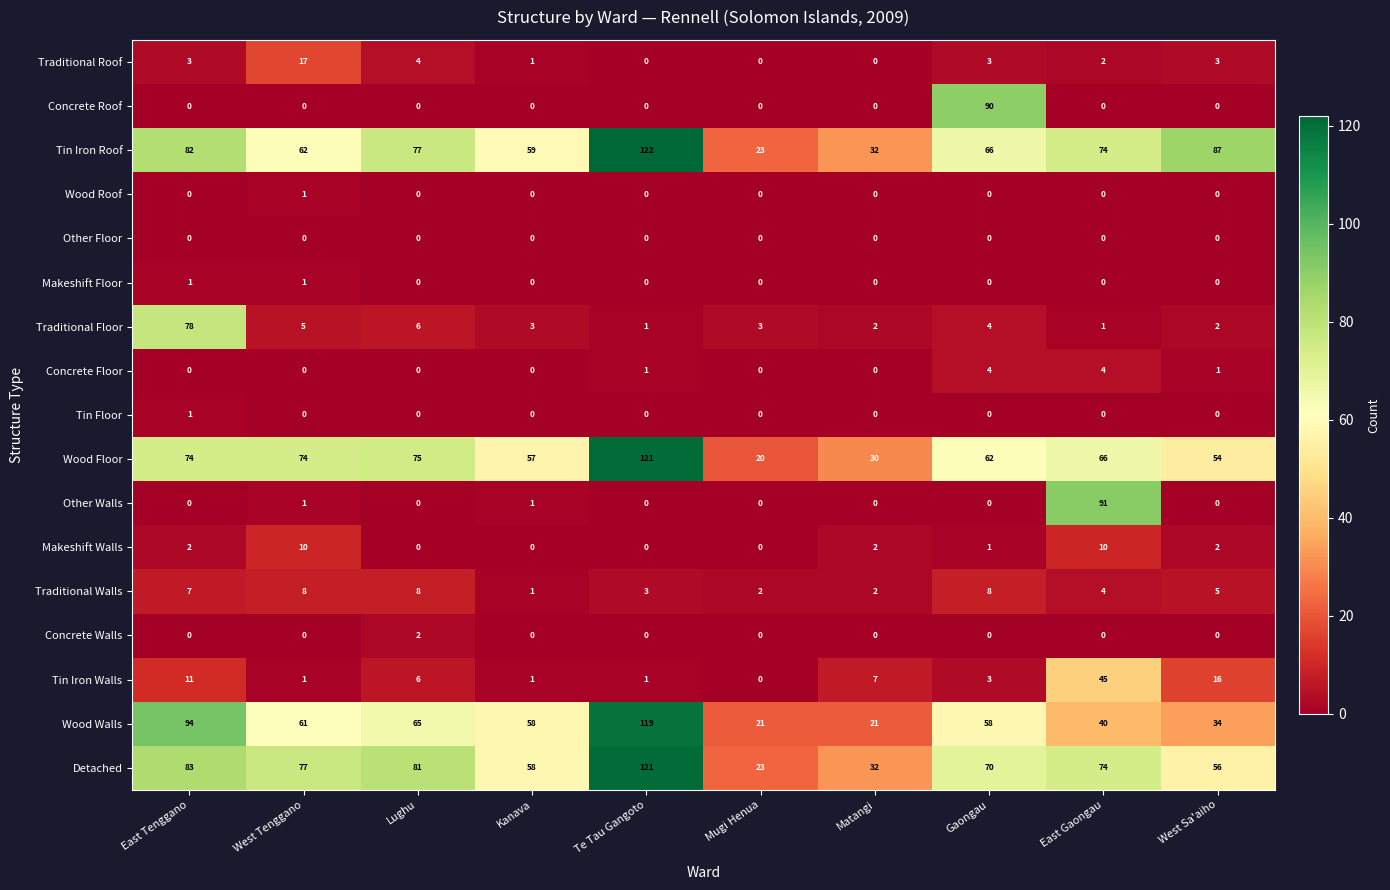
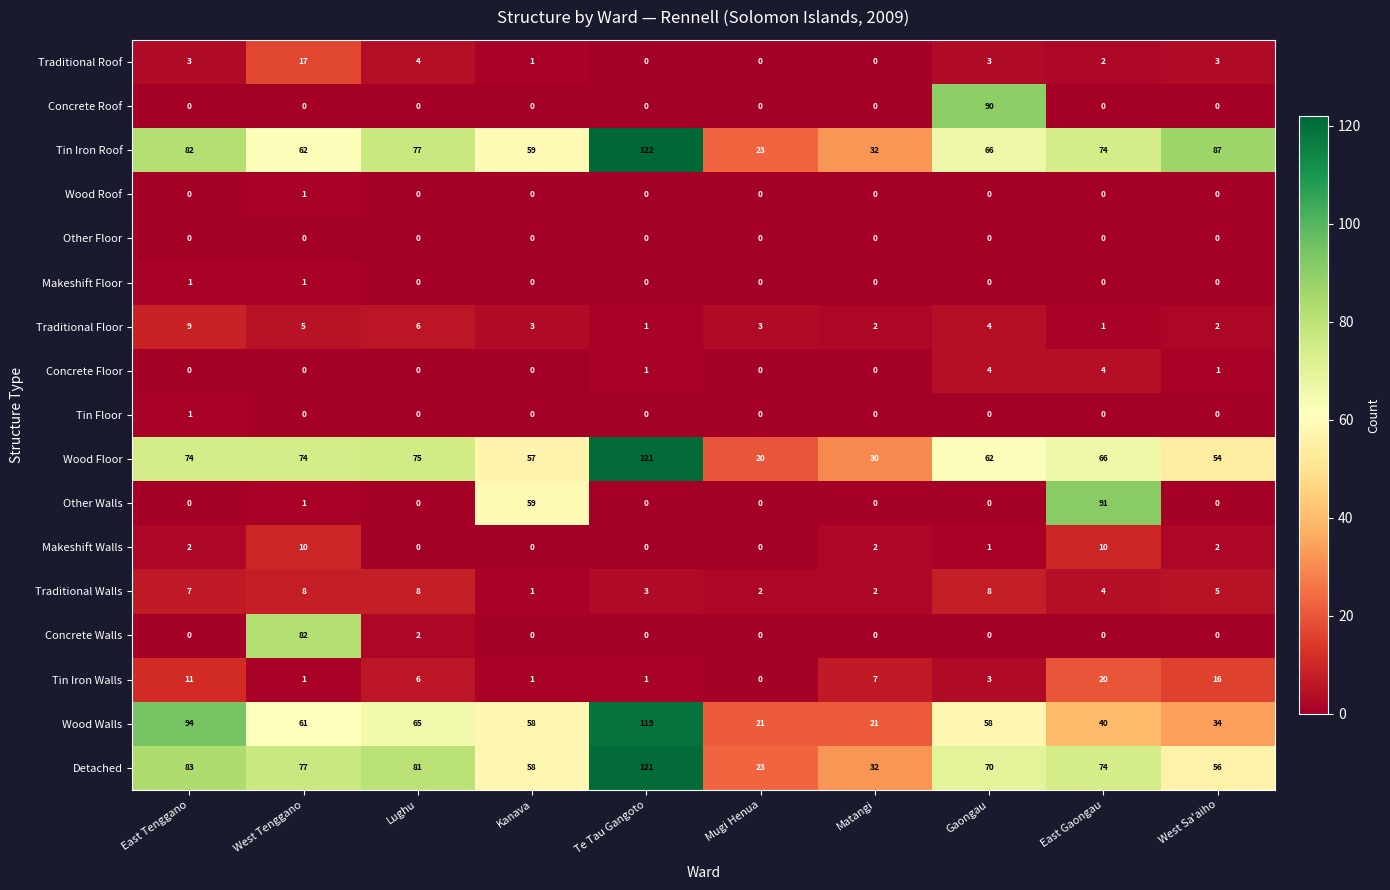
  {
    "Traditional Roof": {
      "East Tenggano": 3,
      "West Tenggano": 17,
      "Lughu": 4,
      "Kanava": 1,
      "Te Tau Gangoto": 0,
      "Mugi Henua": 0,
      "Matangi": 0,
      "Gaongau": 3,
      "East Gaongau": 2,
      "West Sa'aiho": 3
    },
    "Concrete Roof": {
      "East Tenggano": 0,
      "West Tenggano": 0,
      "Lughu": 0,
      "Kanava": 0,
      "Te Tau Gangoto": 0,
      "Mugi Henua": 0,
      "Matangi": 0,
      "Gaongau": 90,
      "East Gaongau": 0,
      "West Sa'aiho": 0
    },
    "Tin Iron Roof": {
      "East Tenggano": 82,
      "West Tenggano": 62,
      "Lughu": 77,
      "Kanava": 59,
      "Te Tau Gangoto": 122,
      "Mugi Henua": 23,
      "Matangi": 32,
      "Gaongau": 66,
      "East Gaongau": 74,
      "West Sa'aiho": 87
    },
    "Wood Roof": {
      "East Tenggano": 0,
      "West Tenggano": 1,
      "Lughu": 0,
      "Kanava": 0,
      "Te Tau Gangoto": 0,
      "Mugi Henua": 0,
      "Matangi": 0,
      "Gaongau": 0,
      "East Gaongau": 0,
      "West Sa'aiho": 0
    },
    "Other Floor": {
      "East Tenggano": 0,
      "West Tenggano": 0,
      "Lughu": 0,
      "Kanava": 0,
      "Te Tau Gangoto": 0,
      "Mugi Henua": 0,
      "Matangi": 0,
      "Gaongau": 0,
      "East Gaongau": 0,
      "West Sa'aiho": 0
    },
    "Makeshift Floor": {
      "East Tenggano": 1,
      "West Tenggano": 1,
      "Lughu": 0,
      "Kanava": 0,
      "Te Tau Gangoto": 0,
      "Mugi Henua": 0,
      "Matangi": 0,
      "Gaongau": 0,
      "East Gaongau": 0,
      "West Sa'aiho": 0
    },
    "Traditional Floor": {
-     "East Tenggano": 78,
+     "East Tenggano": 9,
      "West Tenggano": 5,
      "Lughu": 6,
      "Kanava": 3,
      "Te Tau Gangoto": 1,
      "Mugi Henua": 3,
      "Matangi": 2,
      "Gaongau": 4,
      "East Gaongau": 1,
      "West Sa'aiho": 2
    },
    "Concrete Floor": {
      "East Tenggano": 0,
      "West Tenggano": 0,
      "Lughu": 0,
      "Kanava": 0,
      "Te Tau Gangoto": 1,
      "Mugi Henua": 0,
      "Matangi": 0,
      "Gaongau": 4,
      "East Gaongau": 4,
      "West Sa'aiho": 1
    },
    "Tin Floor": {
      "East Tenggano": 1,
      "West Tenggano": 0,
      "Lughu": 0,
      "Kanava": 0,
      "Te Tau Gangoto": 0,
      "Mugi Henua": 0,
      "Matangi": 0,
      "Gaongau": 0,
      "East Gaongau": 0,
      "West Sa'aiho": 0
    },
    "Wood Floor": {
      "East Tenggano": 74,
      "West Tenggano": 74,
      "Lughu": 75,
      "Kanava": 57,
      "Te Tau Gangoto": 121,
      "Mugi Henua": 20,
      "Matangi": 30,
      "Gaongau": 62,
      "East Gaongau": 66,
      "West Sa'aiho": 54
    },
    "Other Walls": {
      "East Tenggano": 0,
      "West Tenggano": 1,
      "Lughu": 0,
-     "Kanava": 1,
+     "Kanava": 59,
      "Te Tau Gangoto": 0,
      "Mugi Henua": 0,
      "Matangi": 0,
      "Gaongau": 0,
      "East Gaongau": 91,
      "West Sa'aiho": 0
    },
    "Makeshift Walls": {
      "East Tenggano": 2,
      "West Tenggano": 10,
      "Lughu": 0,
      "Kanava": 0,
      "Te Tau Gangoto": 0,
      "Mugi Henua": 0,
      "Matangi": 2,
      "Gaongau": 1,
      "East Gaongau": 10,
      "West Sa'aiho": 2
    },
    "Traditional Walls": {
      "East Tenggano": 7,
      "West Tenggano": 8,
      "Lughu": 8,
      "Kanava": 1,
      "Te Tau Gangoto": 3,
      "Mugi Henua": 2,
      "Matangi": 2,
      "Gaongau": 8,
      "East Gaongau": 4,
      "West Sa'aiho": 5
    },
    "Concrete Walls": {
      "East Tenggano": 0,
-     "West Tenggano": 0,
+     "West Tenggano": 82,
      "Lughu": 2,
      "Kanava": 0,
      "Te Tau Gangoto": 0,
      "Mugi Henua": 0,
      "Matangi": 0,
      "Gaongau": 0,
      "East Gaongau": 0,
      "West Sa'aiho": 0
    },
    "Tin Iron Walls": {
      "East Tenggano": 11,
      "West Tenggano": 1,
      "Lughu": 6,
      "Kanava": 1,
      "Te Tau Gangoto": 1,
      "Mugi Henua": 0,
      "Matangi": 7,
      "Gaongau": 3,
-     "East Gaongau": 45,
+     "East Gaongau": 20,
      "West Sa'aiho": 16
    },
    "Wood Walls": {
      "East Tenggano": 94,
      "West Tenggano": 61,
      "Lughu": 65,
      "Kanava": 58,
      "Te Tau Gangoto": 119,
      "Mugi Henua": 21,
      "Matangi": 21,
      "Gaongau": 58,
      "East Gaongau": 40,
      "West Sa'aiho": 34
    },
    "Detached": {
      "East Tenggano": 83,
      "West Tenggano": 77,
      "Lughu": 81,
      "Kanava": 58,
      "Te Tau Gangoto": 121,
      "Mugi Henua": 23,
      "Matangi": 32,
      "Gaongau": 70,
      "East Gaongau": 74,
      "West Sa'aiho": 56
    }
  }
